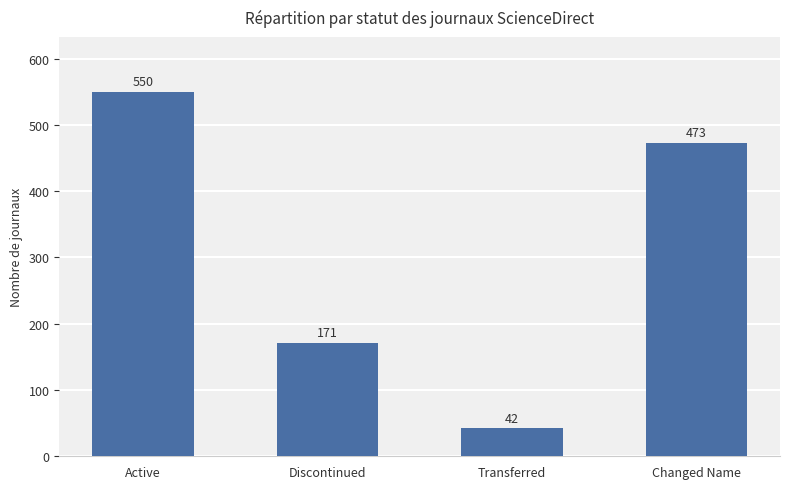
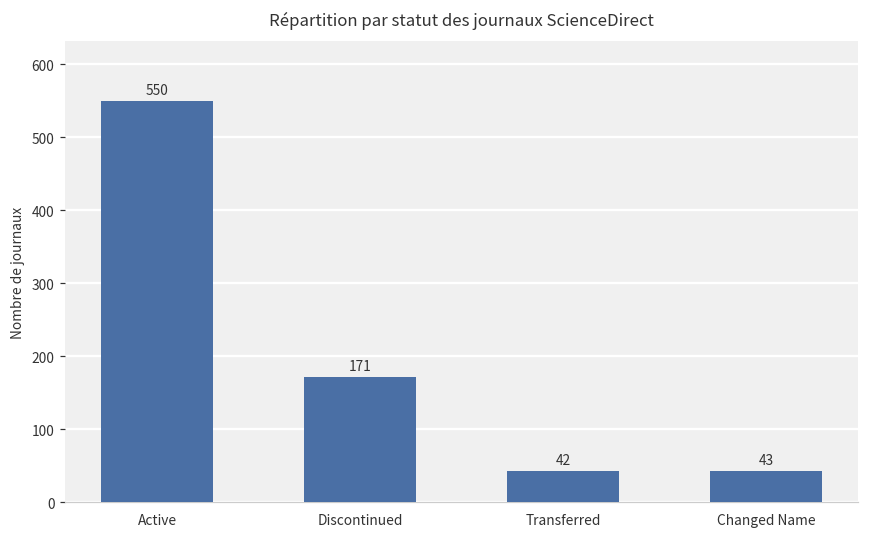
  {
    "Active": 550,
    "Discontinued": 171,
    "Transferred": 42,
-   "Changed Name": 473
+   "Changed Name": 43
  }
